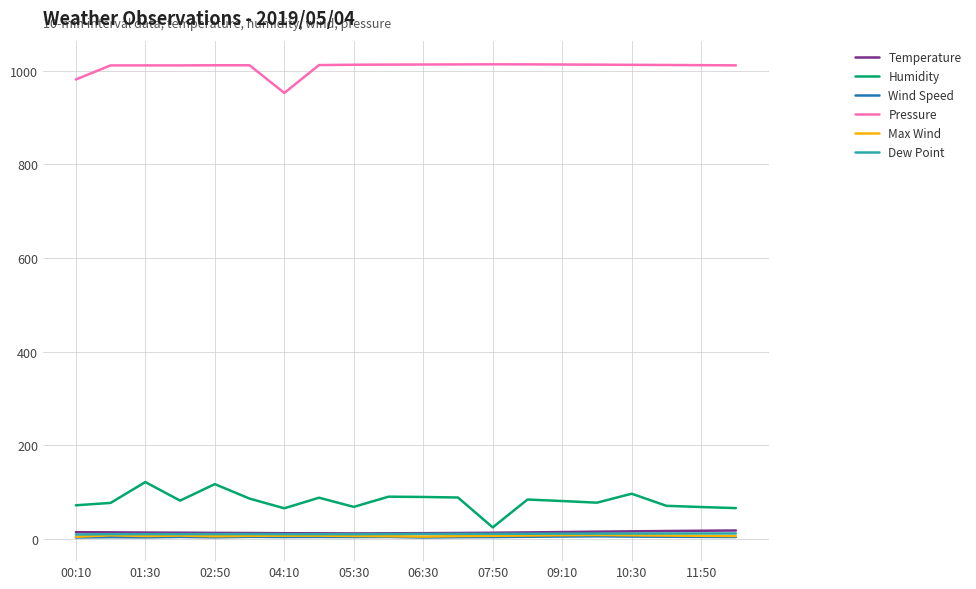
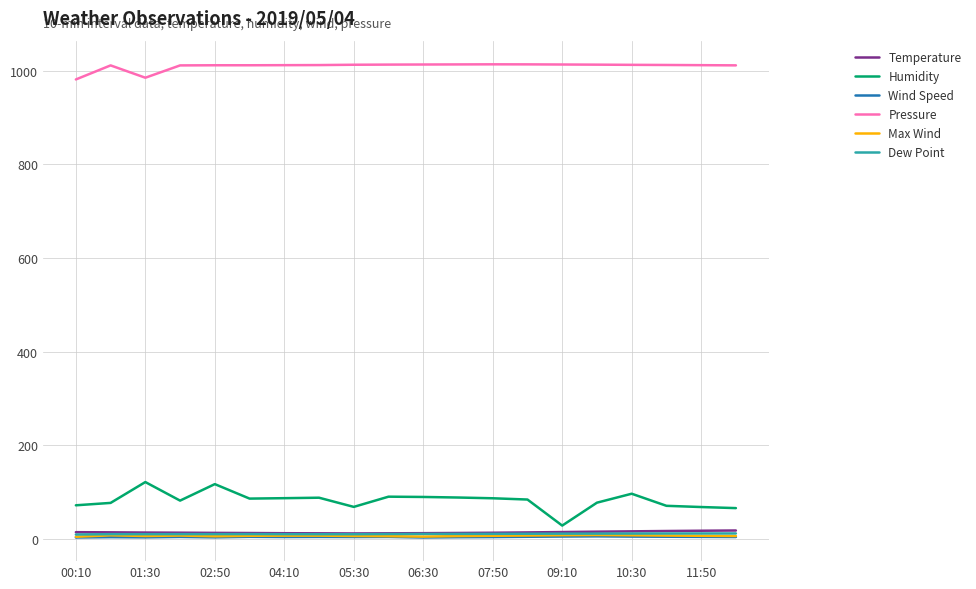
  {
    "Temperature": {
      "11:50": 20
    },
    "Humidity": {
      "00:10": 70,
      "01:30": 120,
      "02:50": 120,
-     "04:10": 70,
+     "04:10": 90,
      "05:30": 70,
      "06:30": 90,
-     "07:50": 20,
-     "09:10": 80,
+     "07:50": 90,
+     "09:10": 30,
      "10:30": 100,
      "11:50": 70
    },
    "Pressure": {
      "00:10": 980,
-     "01:30": 1010,
+     "01:30": 980,
      "02:50": 1010,
-     "04:10": 950,
+     "04:10": 1010,
      "05:30": 1010,
      "06:30": 1010,
      "07:50": 1010,
      "09:10": 1010,
      "10:30": 1010,
      "11:50": 1010
    }
  }
